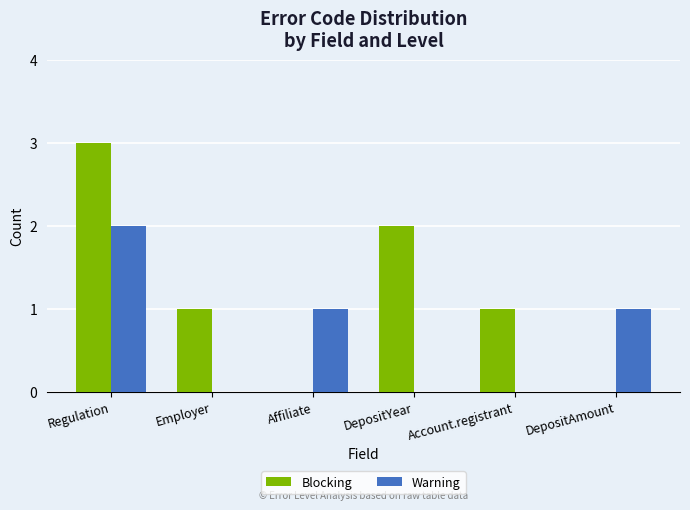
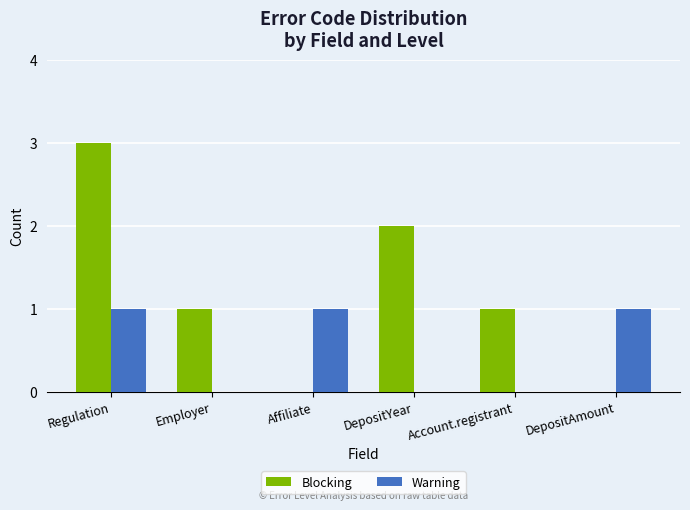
  {
    "Blocking": {
      "Regulation": 3,
      "Employer": 1,
      "Affiliate": 0,
      "DepositYear": 2,
      "Account.registrant": 1,
      "DepositAmount": 0
    },
    "Warning": {
-     "Regulation": 2,
+     "Regulation": 1,
      "Employer": 0,
      "Affiliate": 1,
      "DepositYear": 0,
      "Account.registrant": 0,
      "DepositAmount": 1
    }
  }
